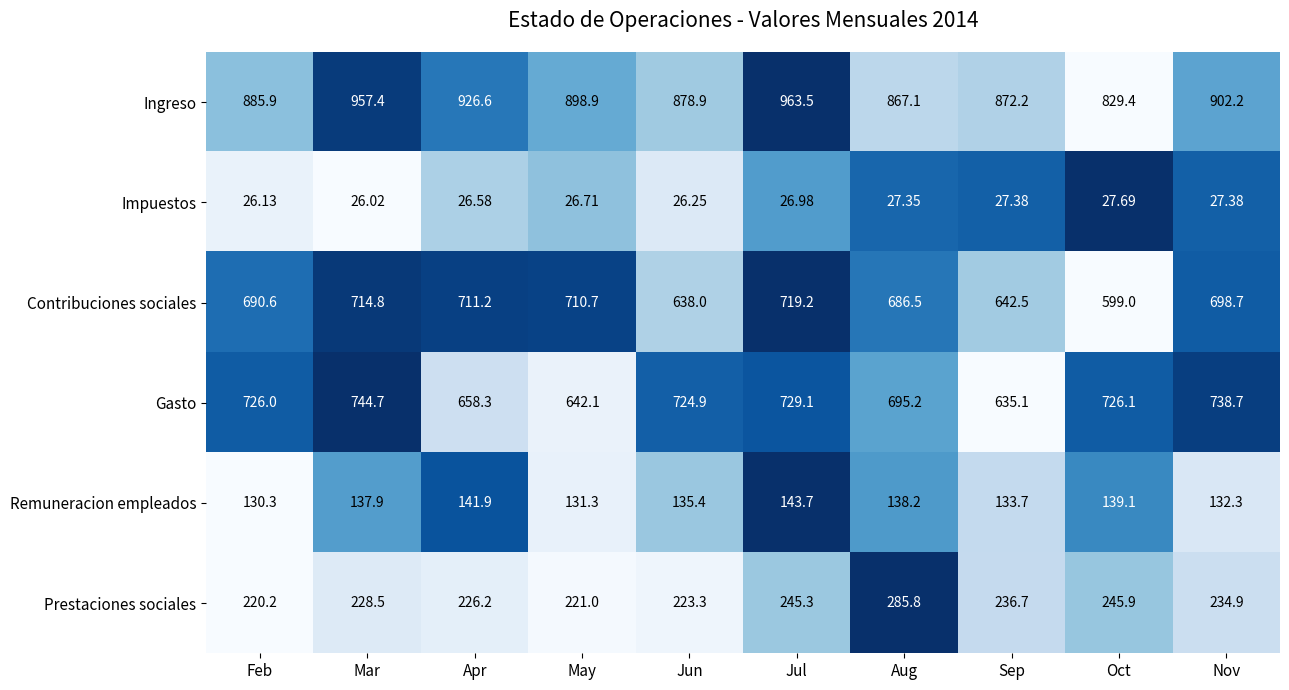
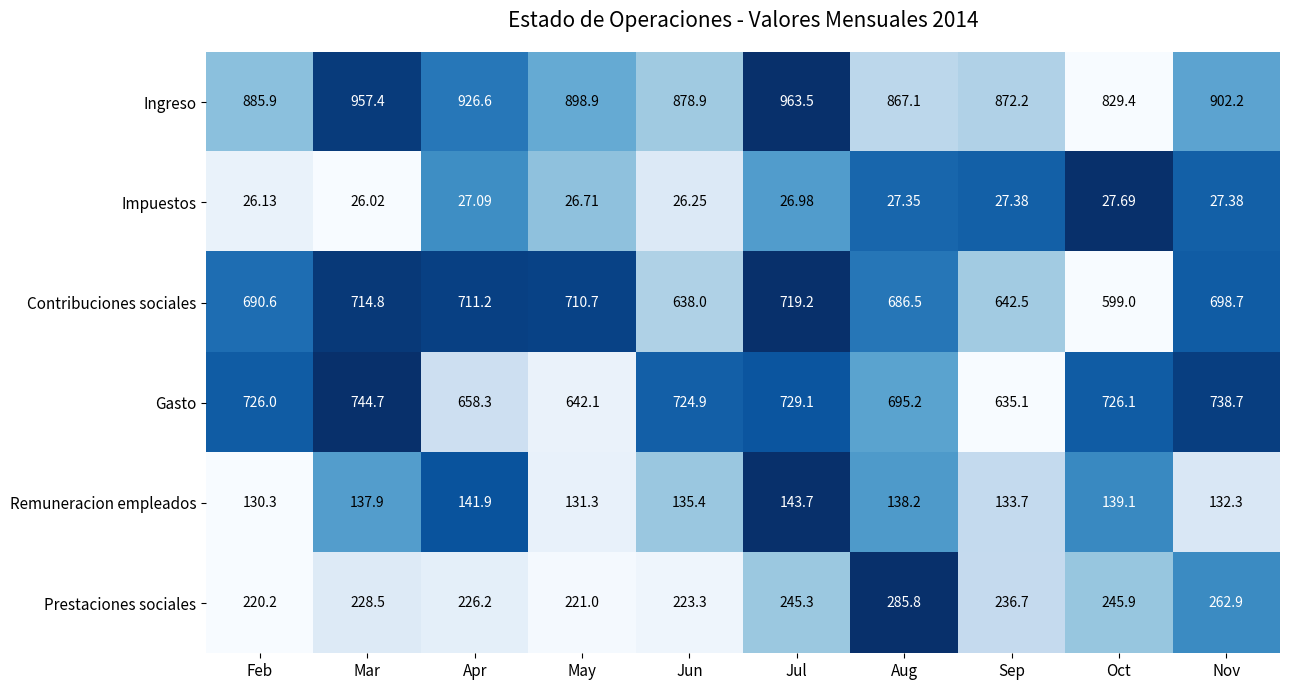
  {
    "Ingreso": {
      "Feb": 885.9,
      "Mar": 957.4,
      "Apr": 926.6,
      "May": 898.9,
      "Jun": 878.9,
      "Jul": 963.5,
      "Aug": 867.1,
      "Sep": 872.2,
      "Oct": 829.4,
      "Nov": 902.2
    },
    "Impuestos": {
      "Feb": 26.13,
      "Mar": 26.02,
-     "Apr": 26.58,
+     "Apr": 27.09,
      "May": 26.71,
      "Jun": 26.25,
      "Jul": 26.98,
      "Aug": 27.35,
      "Sep": 27.38,
      "Oct": 27.69,
      "Nov": 27.38
    },
    "Contribuciones sociales": {
      "Feb": 690.6,
      "Mar": 714.8,
      "Apr": 711.2,
      "May": 710.7,
      "Jun": 638.0,
      "Jul": 719.2,
      "Aug": 686.5,
      "Sep": 642.5,
      "Oct": 599.0,
      "Nov": 698.7
    },
    "Gasto": {
      "Feb": 726.0,
      "Mar": 744.7,
      "Apr": 658.3,
      "May": 642.1,
      "Jun": 724.9,
      "Jul": 729.1,
      "Aug": 695.2,
      "Sep": 635.1,
      "Oct": 726.1,
      "Nov": 738.7
    },
    "Remuneracion empleados": {
      "Feb": 130.3,
      "Mar": 137.9,
      "Apr": 141.9,
      "May": 131.3,
      "Jun": 135.4,
      "Jul": 143.7,
      "Aug": 138.2,
      "Sep": 133.7,
      "Oct": 139.1,
      "Nov": 132.3
    },
    "Prestaciones sociales": {
      "Feb": 220.2,
      "Mar": 228.5,
      "Apr": 226.2,
      "May": 221.0,
      "Jun": 223.3,
      "Jul": 245.3,
      "Aug": 285.8,
      "Sep": 236.7,
      "Oct": 245.9,
-     "Nov": 234.9
+     "Nov": 262.9
    }
  }
